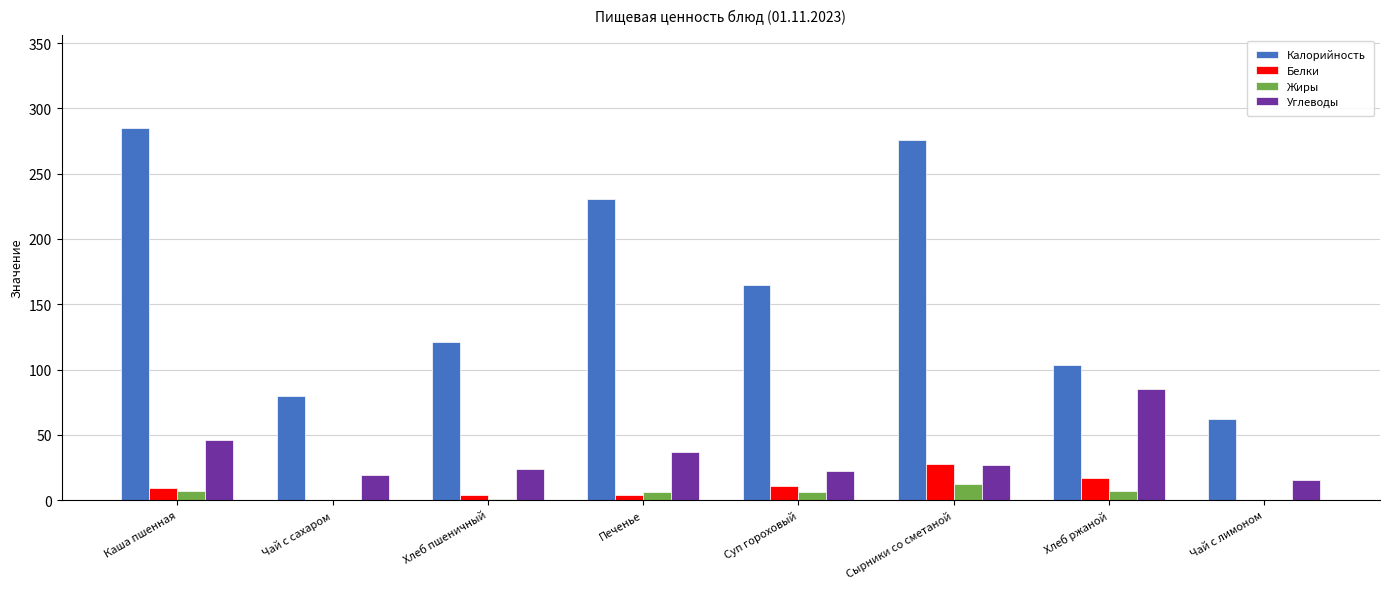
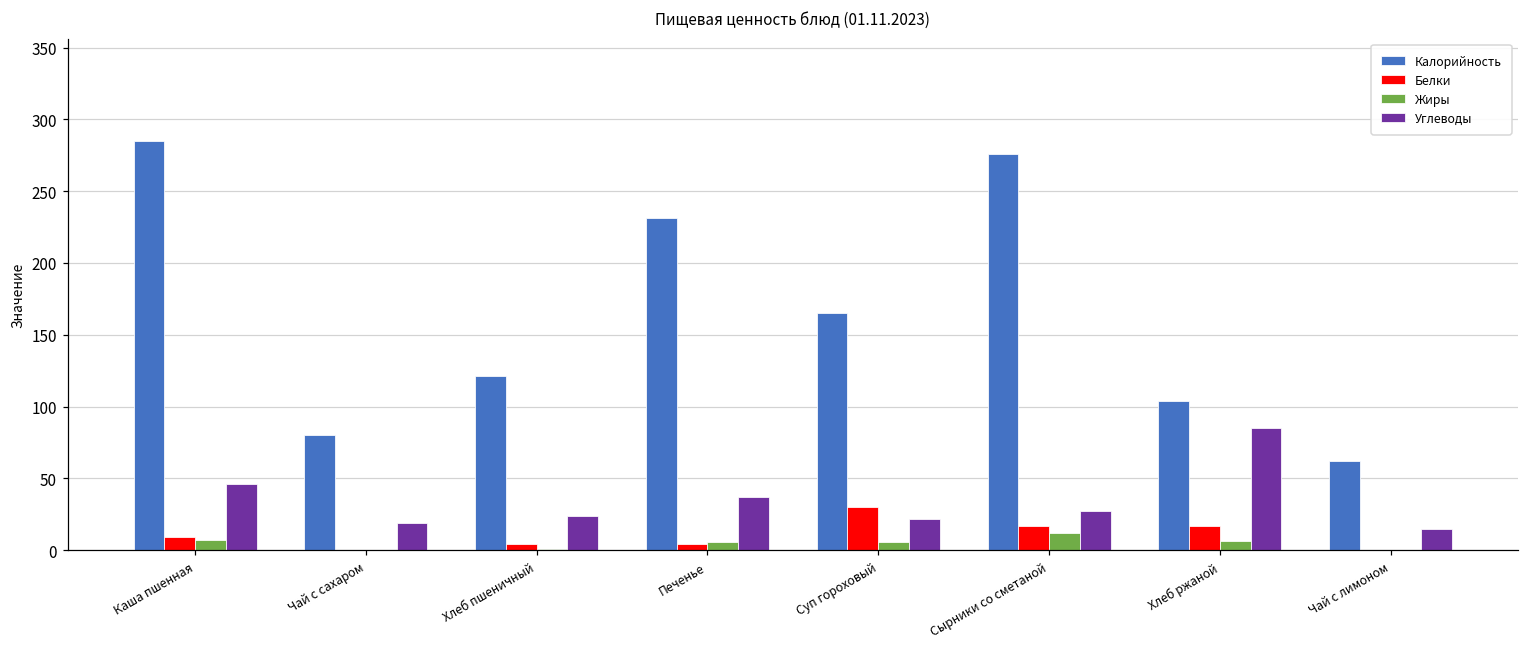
  {
    "Калорийность": {
      "Каша пшенная": 285,
      "Чай с сахаром": 80,
      "Хлеб пшеничный": 121,
      "Печенье": 231,
      "Суп гороховый": 165,
      "Сырники со сметаной": 276,
      "Хлеб ржаной": 104,
      "Чай с лимоном": 62
    },
    "Белки": {
      "Каша пшенная": 9,
      "Чай с сахаром": 0,
      "Хлеб пшеничный": 4,
      "Печенье": 4,
-     "Суп гороховый": 11,
-     "Сырники со сметаной": 28,
+     "Суп гороховый": 30,
+     "Сырники со сметаной": 17,
      "Хлеб ржаной": 17,
      "Чай с лимоном": 0
    },
    "Жиры": {
      "Каша пшенная": 7,
      "Чай с сахаром": 0,
      "Печенье": 6,
      "Суп гороховый": 6,
      "Сырники со сметаной": 12,
      "Хлеб ржаной": 7
    },
    "Углеводы": {
      "Каша пшенная": 46,
      "Чай с сахаром": 19,
      "Хлеб пшеничный": 24,
      "Печенье": 37,
      "Суп гороховый": 22,
      "Сырники со сметаной": 27,
      "Хлеб ржаной": 85,
      "Чай с лимоном": 15
    }
  }
